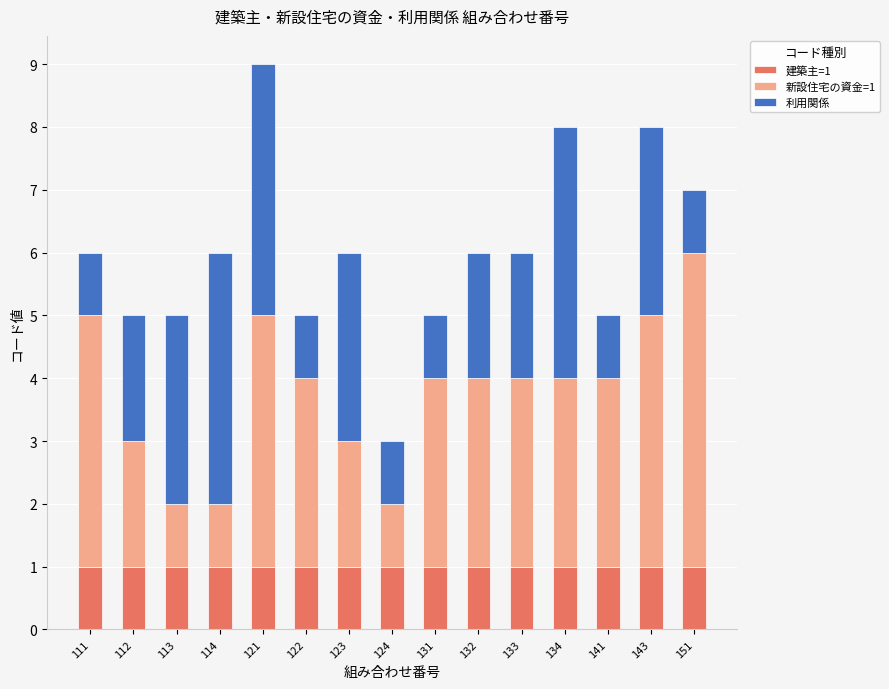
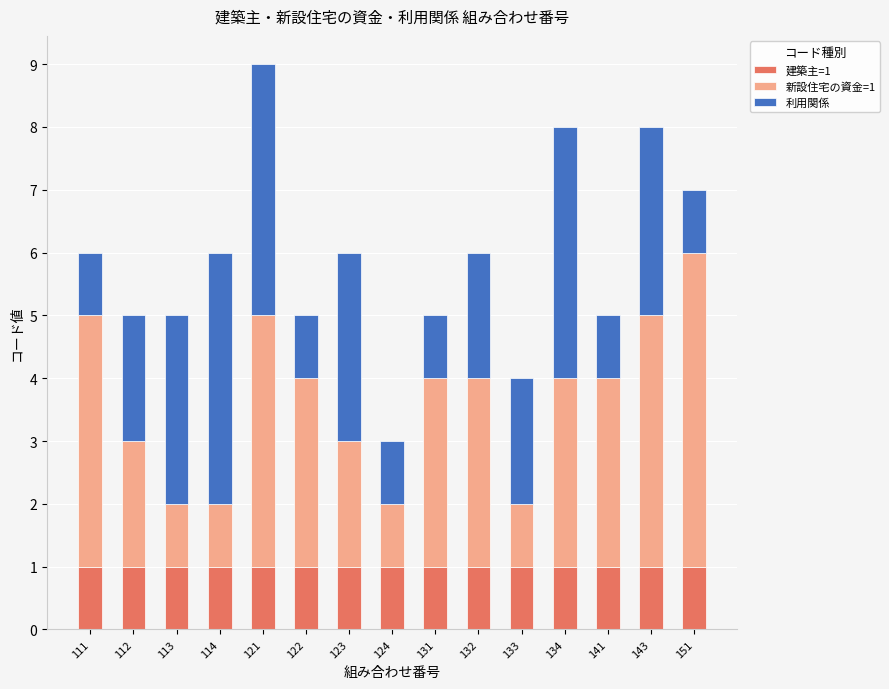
  {
    "建築主=1": {
      "111": 1,
      "112": 1,
      "113": 1,
      "114": 1,
      "121": 1,
      "122": 1,
      "123": 1,
      "124": 1,
      "131": 1,
      "132": 1,
      "133": 1,
      "134": 1,
      "141": 1,
      "143": 1,
      "151": 1
    },
    "新設住宅の資金=1": {
      "111": 4,
      "112": 2,
      "113": 1,
      "114": 1,
      "121": 4,
      "122": 3,
      "123": 2,
      "124": 1,
      "131": 3,
      "132": 3,
-     "133": 3,
+     "133": 1,
      "134": 3,
      "141": 3,
      "143": 4,
      "151": 5
    },
    "利用関係": {
      "111": 1,
      "112": 2,
      "113": 3,
      "114": 4,
      "121": 4,
      "122": 1,
      "123": 3,
      "124": 1,
      "131": 1,
      "132": 2,
      "133": 2,
      "134": 4,
      "141": 1,
      "143": 3,
      "151": 1
    }
  }
